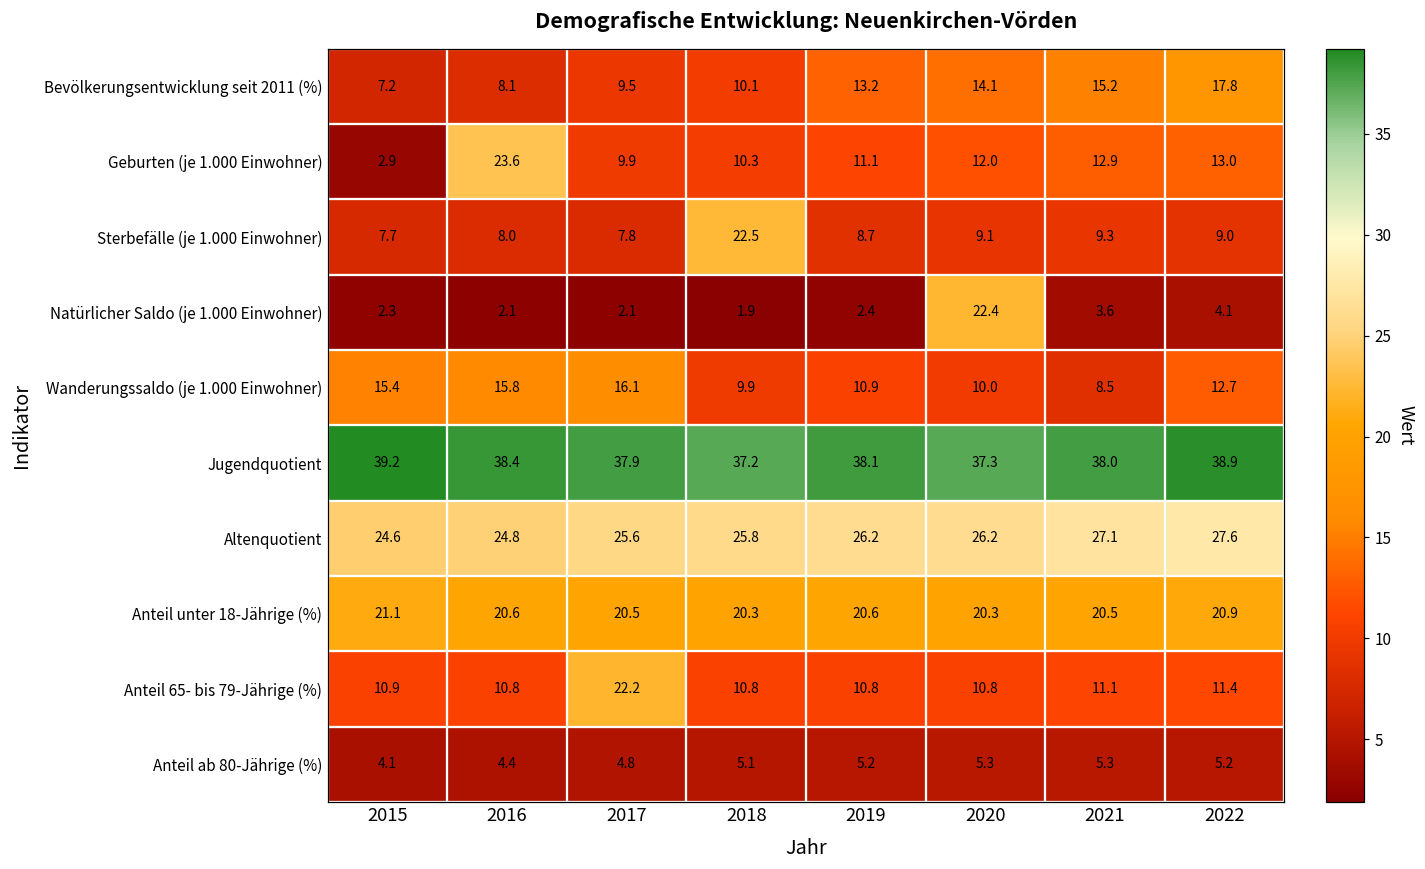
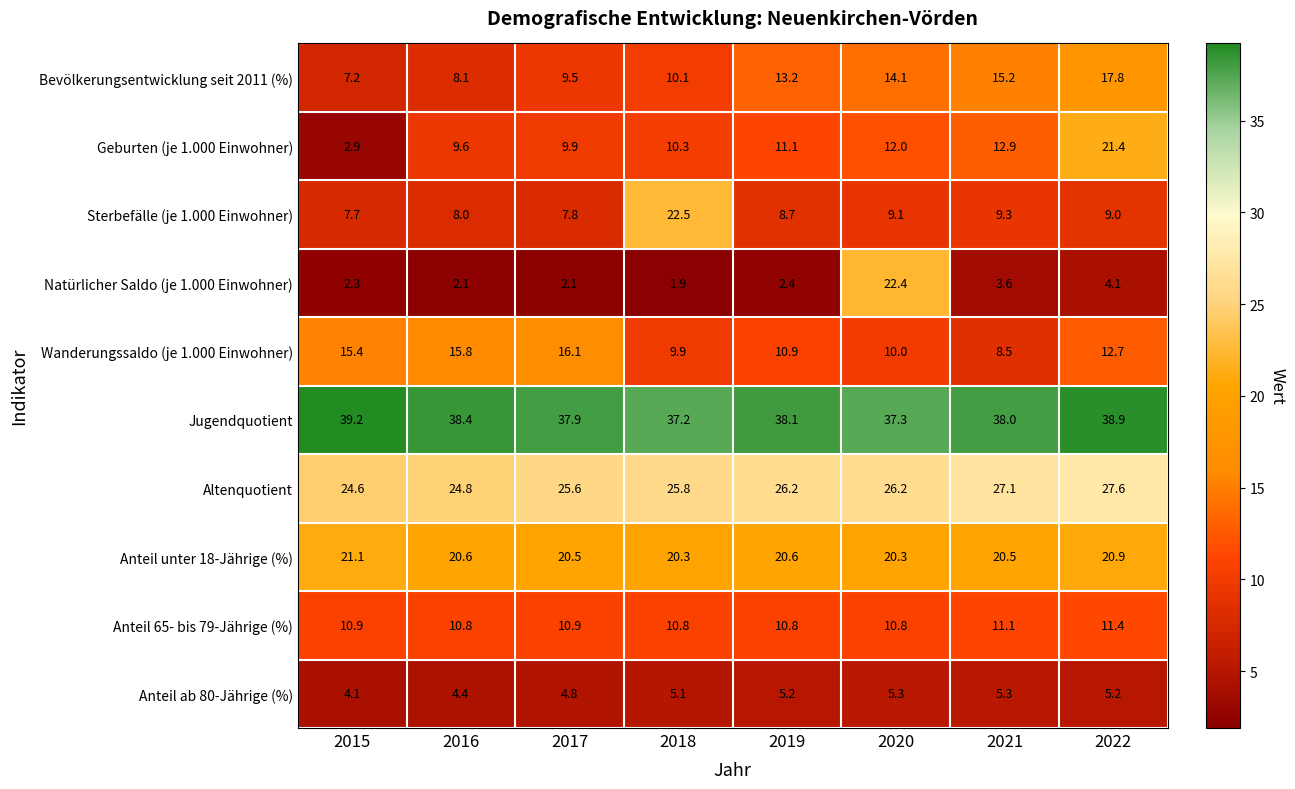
  {
    "Bevölkerungsentwicklung seit 2011 (%)": {
      "2015": 7.2,
      "2016": 8.1,
      "2017": 9.5,
      "2018": 10.1,
      "2019": 13.2,
      "2020": 14.1,
      "2021": 15.2,
      "2022": 17.8
    },
    "Geburten (je 1.000 Einwohner)": {
      "2015": 2.9,
-     "2016": 23.6,
+     "2016": 9.6,
      "2017": 9.9,
      "2018": 10.3,
      "2019": 11.1,
      "2020": 12.0,
      "2021": 12.9,
-     "2022": 13.0
+     "2022": 21.4
    },
    "Sterbefälle (je 1.000 Einwohner)": {
      "2015": 7.7,
      "2016": 8.0,
      "2017": 7.8,
      "2018": 22.5,
      "2019": 8.7,
      "2020": 9.1,
      "2021": 9.3,
      "2022": 9.0
    },
    "Natürlicher Saldo (je 1.000 Einwohner)": {
      "2015": 2.3,
      "2016": 2.1,
      "2017": 2.1,
      "2018": 1.9,
      "2019": 2.4,
      "2020": 22.4,
      "2021": 3.6,
      "2022": 4.1
    },
    "Wanderungssaldo (je 1.000 Einwohner)": {
      "2015": 15.4,
      "2016": 15.8,
      "2017": 16.1,
      "2018": 9.9,
      "2019": 10.9,
      "2020": 10.0,
      "2021": 8.5,
      "2022": 12.7
    },
    "Jugendquotient": {
      "2015": 39.2,
      "2016": 38.4,
      "2017": 37.9,
      "2018": 37.2,
      "2019": 38.1,
      "2020": 37.3,
      "2021": 38.0,
      "2022": 38.9
    },
    "Altenquotient": {
      "2015": 24.6,
      "2016": 24.8,
      "2017": 25.6,
      "2018": 25.8,
      "2019": 26.2,
      "2020": 26.2,
      "2021": 27.1,
      "2022": 27.6
    },
    "Anteil unter 18-Jährige (%)": {
      "2015": 21.1,
      "2016": 20.6,
      "2017": 20.5,
      "2018": 20.3,
      "2019": 20.6,
      "2020": 20.3,
      "2021": 20.5,
      "2022": 20.9
    },
    "Anteil 65- bis 79-Jährige (%)": {
      "2015": 10.9,
      "2016": 10.8,
-     "2017": 22.2,
+     "2017": 10.9,
      "2018": 10.8,
      "2019": 10.8,
      "2020": 10.8,
      "2021": 11.1,
      "2022": 11.4
    },
    "Anteil ab 80-Jährige (%)": {
      "2015": 4.1,
      "2016": 4.4,
      "2017": 4.8,
      "2018": 5.1,
      "2019": 5.2,
      "2020": 5.3,
      "2021": 5.3,
      "2022": 5.2
    }
  }
